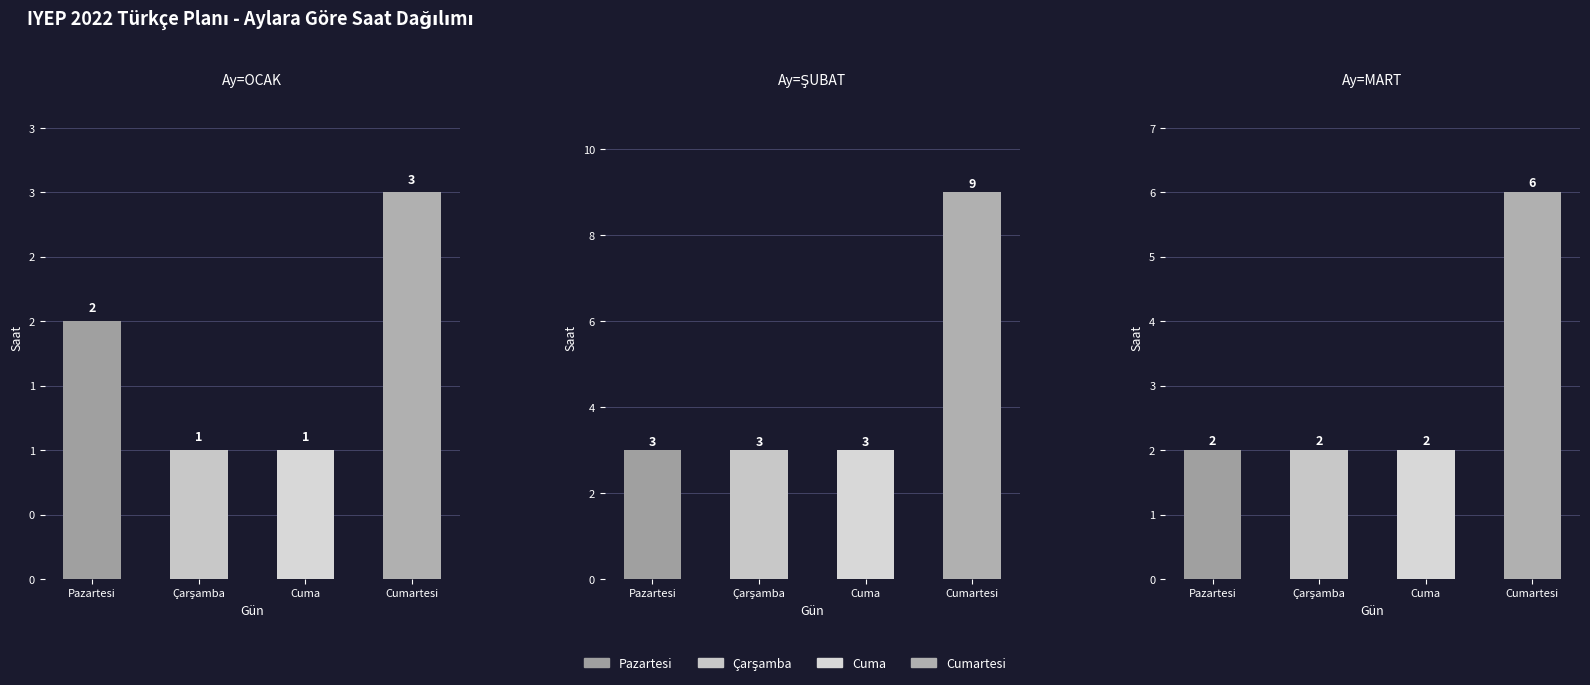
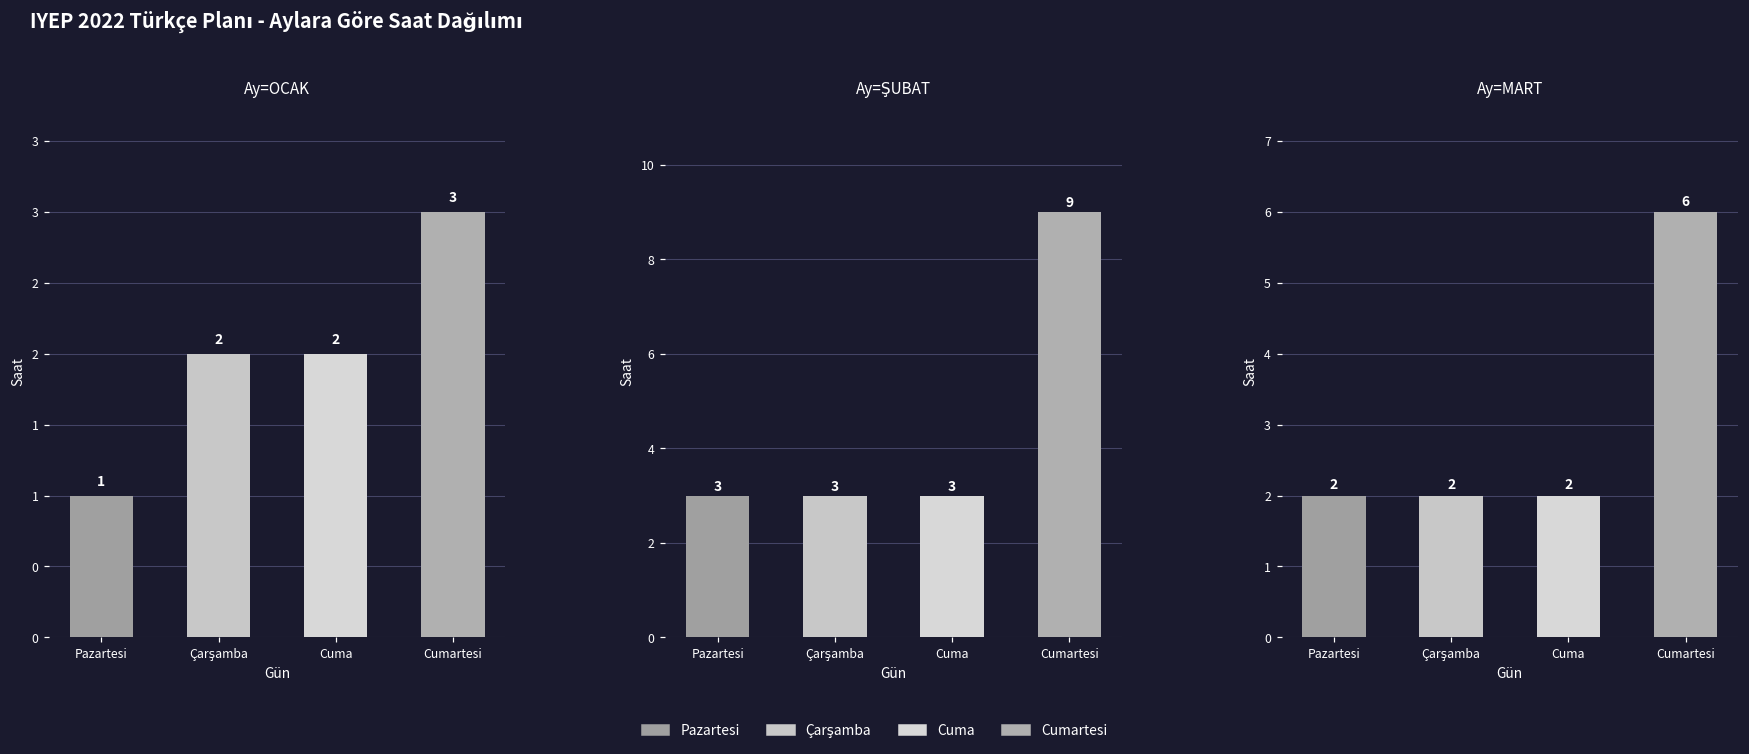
  {
    "Ay=OCAK": {
-     "Pazartesi": 2,
-     "Çarşamba": 1,
-     "Cuma": 1,
+     "Pazartesi": 1,
+     "Çarşamba": 2,
+     "Cuma": 2,
      "Cumartesi": 3
    },
    "Ay=ŞUBAT": {
      "Pazartesi": 3,
      "Çarşamba": 3,
      "Cuma": 3,
      "Cumartesi": 9
    },
    "Ay=MART": {
      "Pazartesi": 2,
      "Çarşamba": 2,
      "Cuma": 2,
      "Cumartesi": 6
    }
  }
